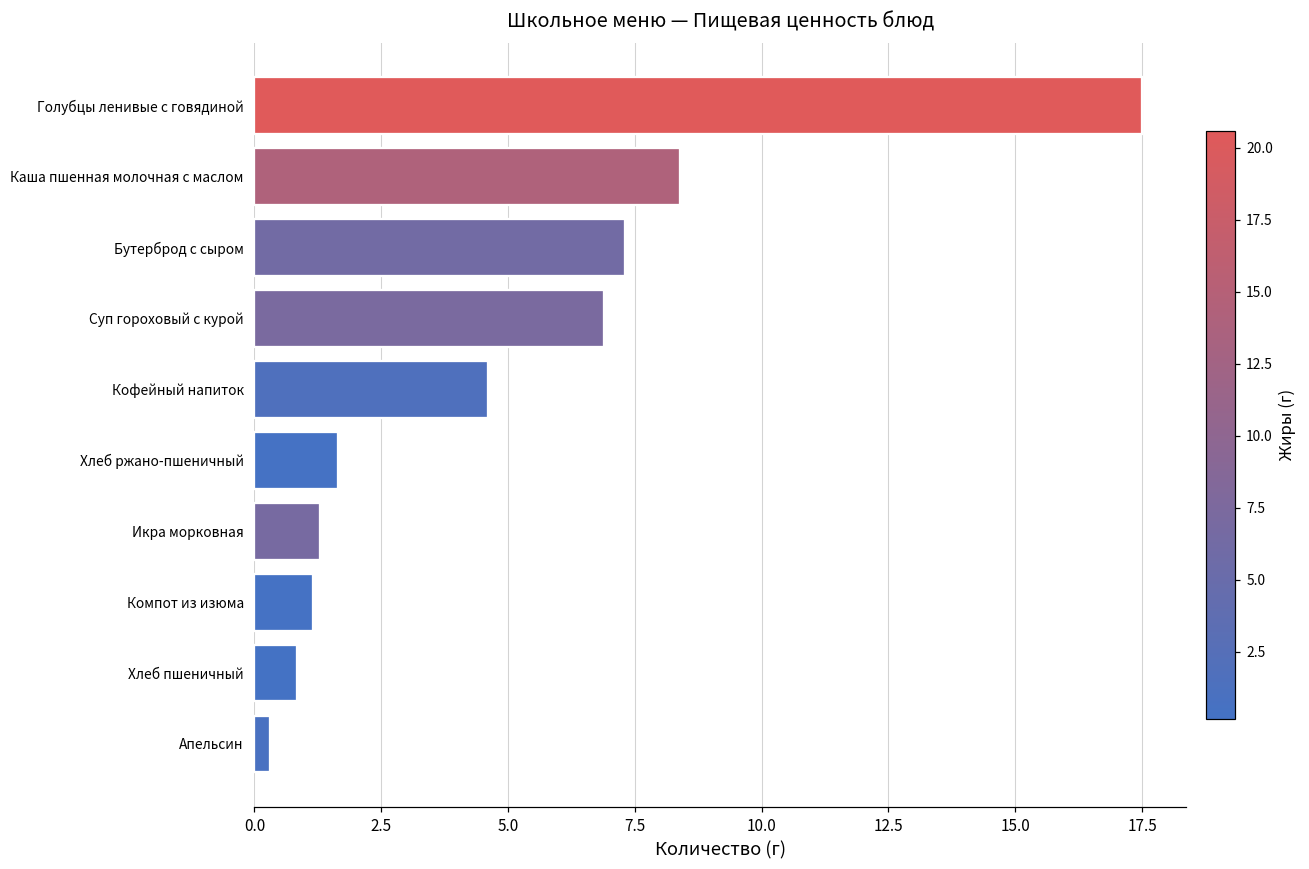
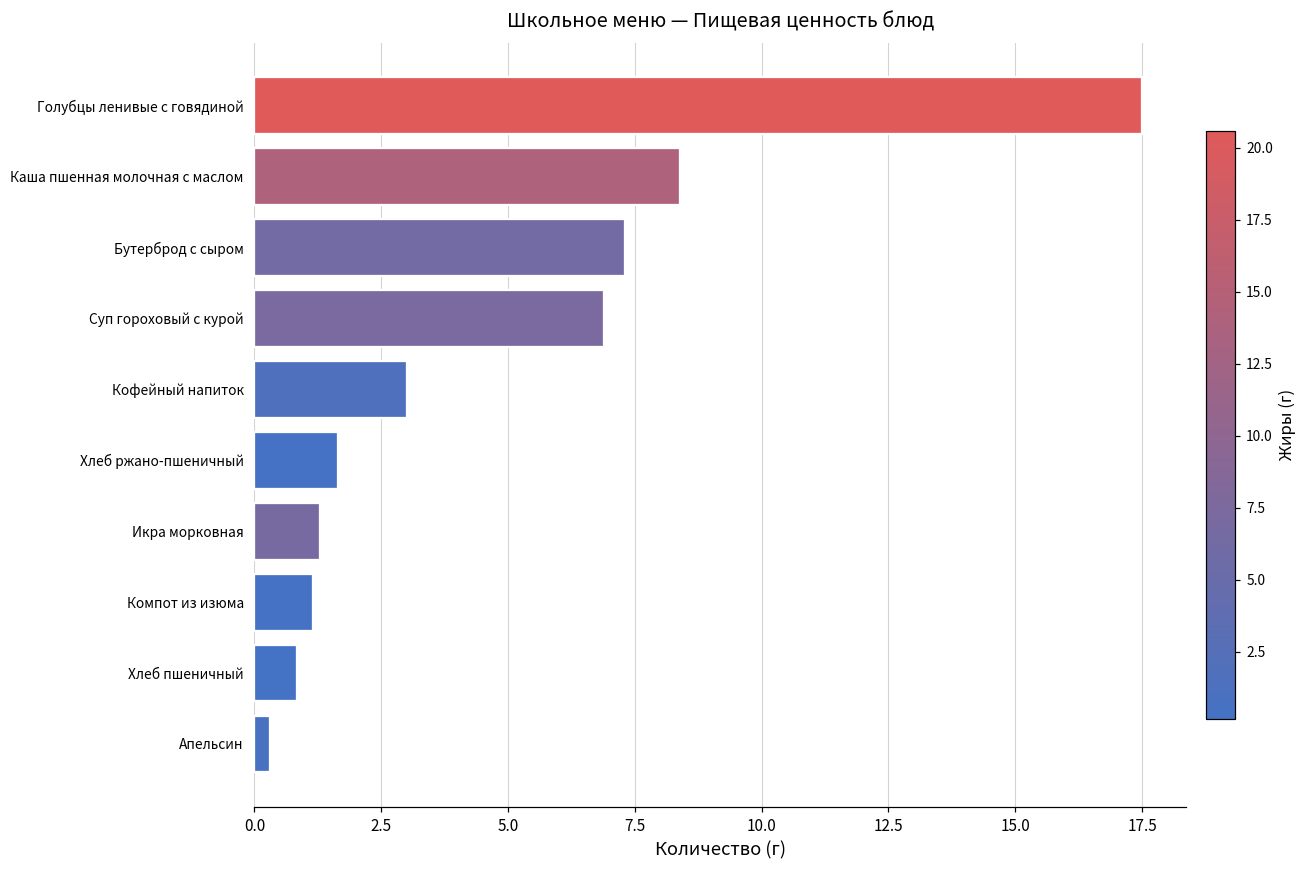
  {
    "Голубцы ленивые с говядиной": 17.5,
    "Каша пшенная молочная с маслом": 8.4,
    "Бутерброд с сыром": 7.3,
    "Суп гороховый с курой": 6.9,
-   "Кофейный напиток": 4.6,
+   "Кофейный напиток": 3.0,
    "Хлеб ржано-пшеничный": 1.7,
    "Икра морковная": 1.3,
    "Компот из изюма": 1.2,
    "Хлеб пшеничный": 0.8,
    "Апельсин": 0.3
  }
